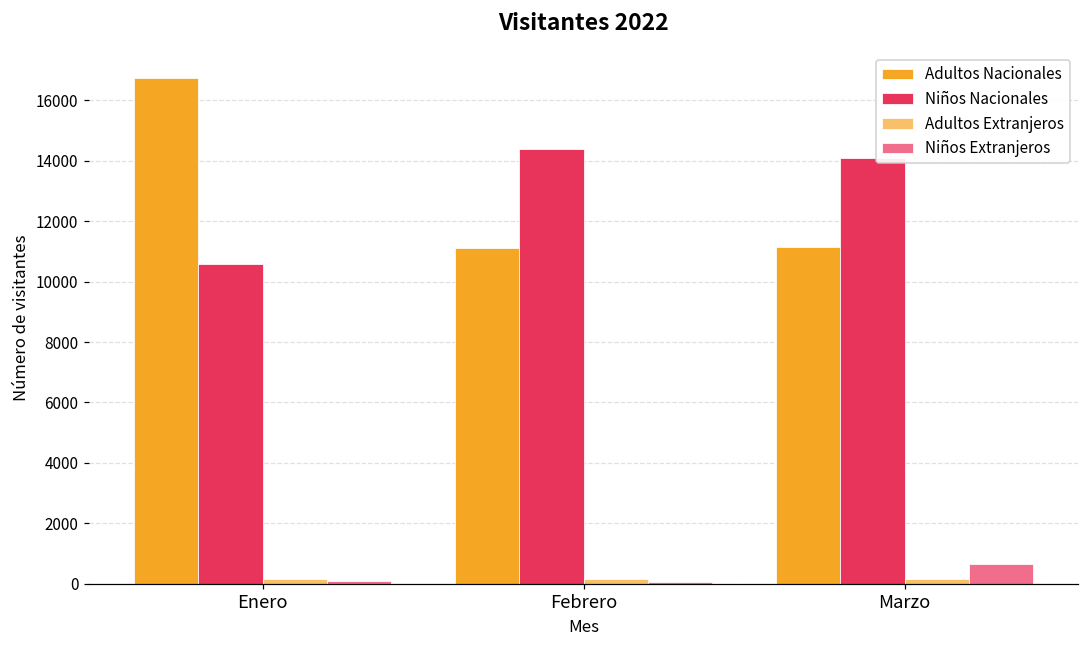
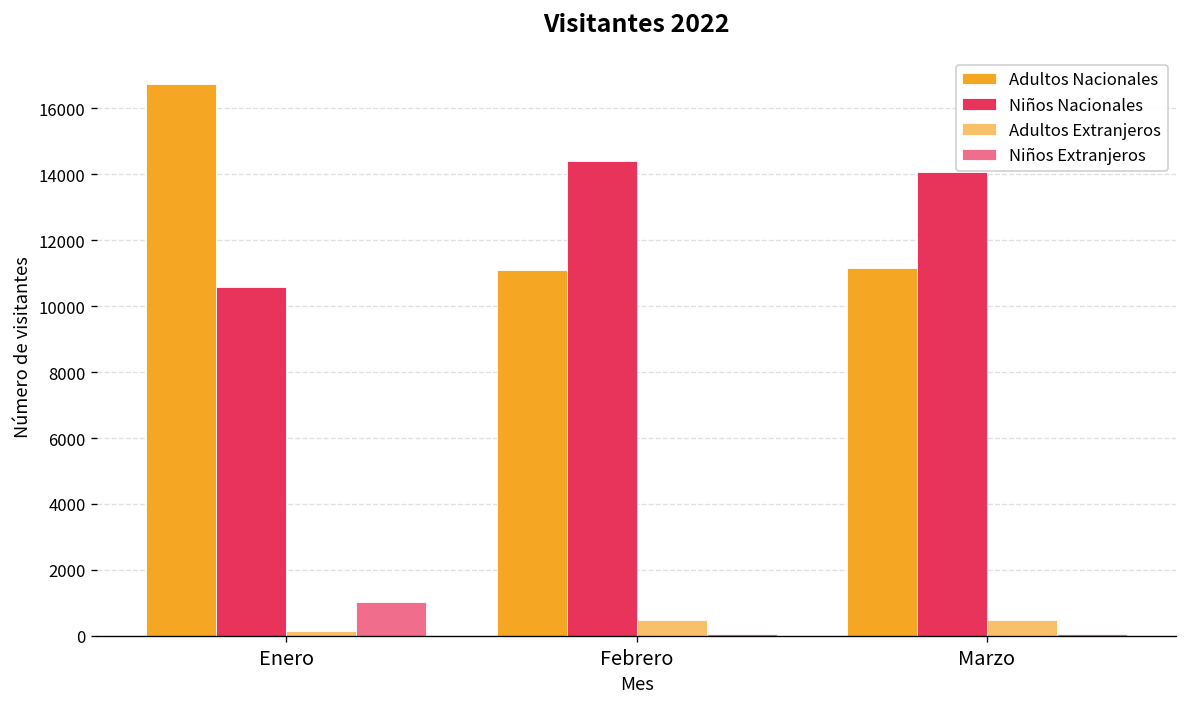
  {
    "Adultos Nacionales": {
      "Enero": 16700,
      "Febrero": 11100,
      "Marzo": 11100
    },
    "Niños Nacionales": {
      "Enero": 10600,
      "Febrero": 14400,
      "Marzo": 14100
    },
    "Adultos Extranjeros": {
      "Enero": 100,
-     "Febrero": 100,
-     "Marzo": 200
+     "Febrero": 500,
+     "Marzo": 500
    },
    "Niños Extranjeros": {
-     "Enero": 100,
-     "Marzo": 600
+     "Enero": 1000,
+     "Marzo": 100
    }
  }
